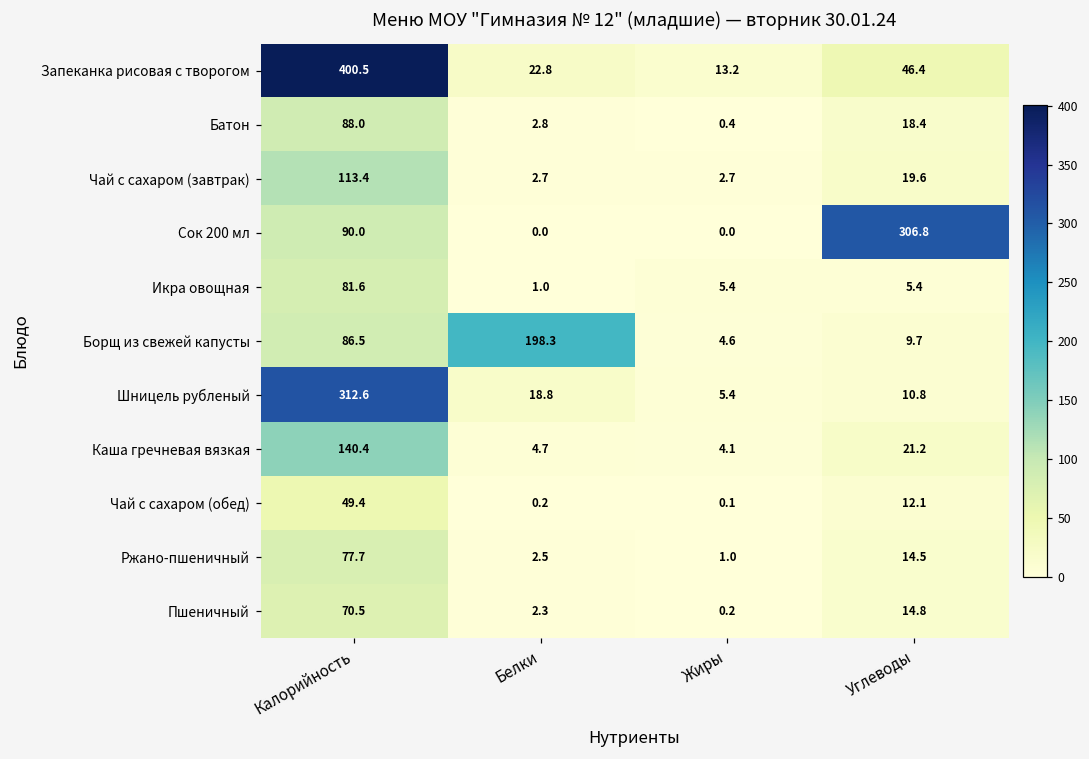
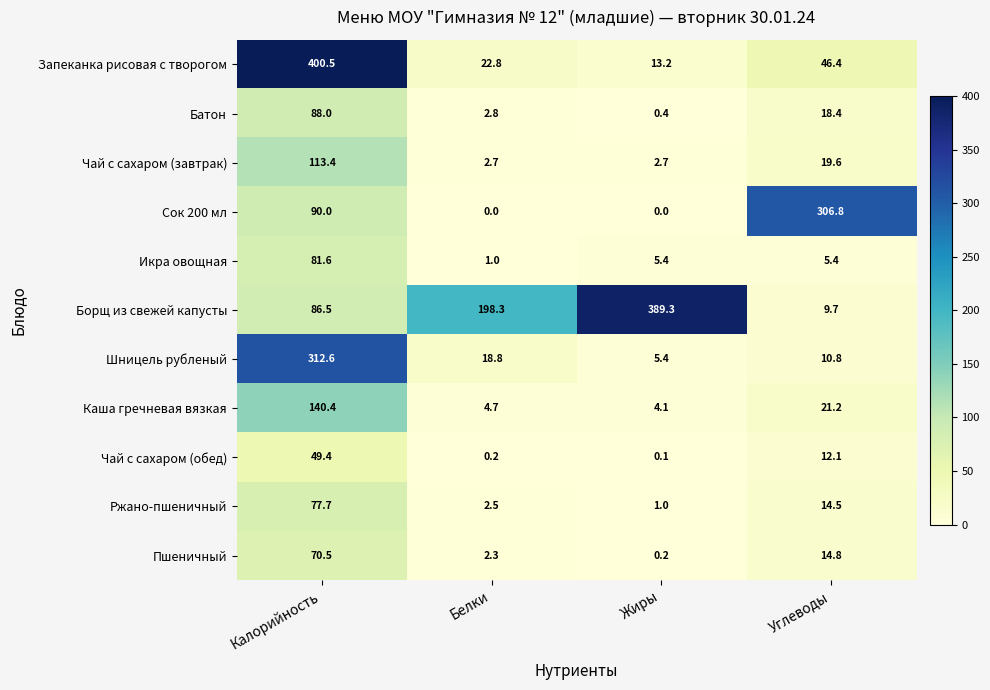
  {
    "Запеканка рисовая с творогом": {
      "Калорийность": 400.5,
      "Белки": 22.8,
      "Жиры": 13.2,
      "Углеводы": 46.4
    },
    "Батон": {
      "Калорийность": 88.0,
      "Белки": 2.8,
      "Жиры": 0.4,
      "Углеводы": 18.4
    },
    "Чай с сахаром (завтрак)": {
      "Калорийность": 113.4,
      "Белки": 2.7,
      "Жиры": 2.7,
      "Углеводы": 19.6
    },
    "Сок 200 мл": {
      "Калорийность": 90.0,
      "Белки": 0.0,
      "Жиры": 0.0,
      "Углеводы": 306.8
    },
    "Икра овощная": {
      "Калорийность": 81.6,
      "Белки": 1.0,
      "Жиры": 5.4,
      "Углеводы": 5.4
    },
    "Борщ из свежей капусты": {
      "Калорийность": 86.5,
      "Белки": 198.3,
-     "Жиры": 4.6,
+     "Жиры": 389.3,
      "Углеводы": 9.7
    },
    "Шницель рубленый": {
      "Калорийность": 312.6,
      "Белки": 18.8,
      "Жиры": 5.4,
      "Углеводы": 10.8
    },
    "Каша гречневая вязкая": {
      "Калорийность": 140.4,
      "Белки": 4.7,
      "Жиры": 4.1,
      "Углеводы": 21.2
    },
    "Чай с сахаром (обед)": {
      "Калорийность": 49.4,
      "Белки": 0.2,
      "Жиры": 0.1,
      "Углеводы": 12.1
    },
    "Ржано-пшеничный": {
      "Калорийность": 77.7,
      "Белки": 2.5,
      "Жиры": 1.0,
      "Углеводы": 14.5
    },
    "Пшеничный": {
      "Калорийность": 70.5,
      "Белки": 2.3,
      "Жиры": 0.2,
      "Углеводы": 14.8
    }
  }
